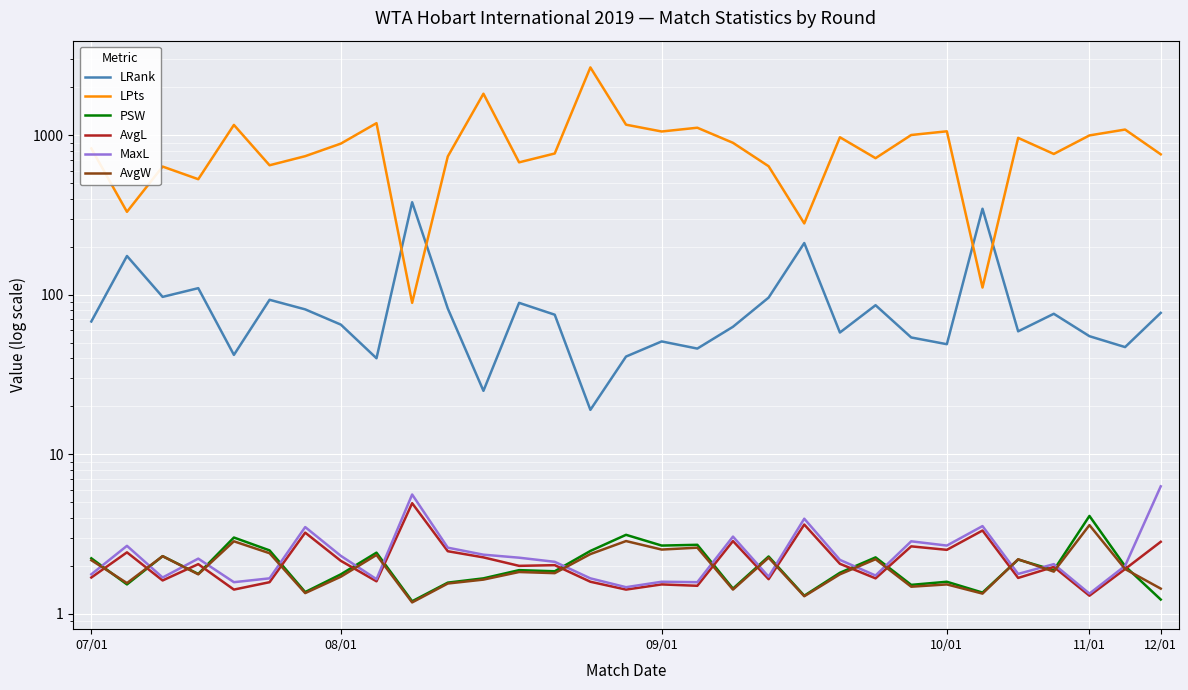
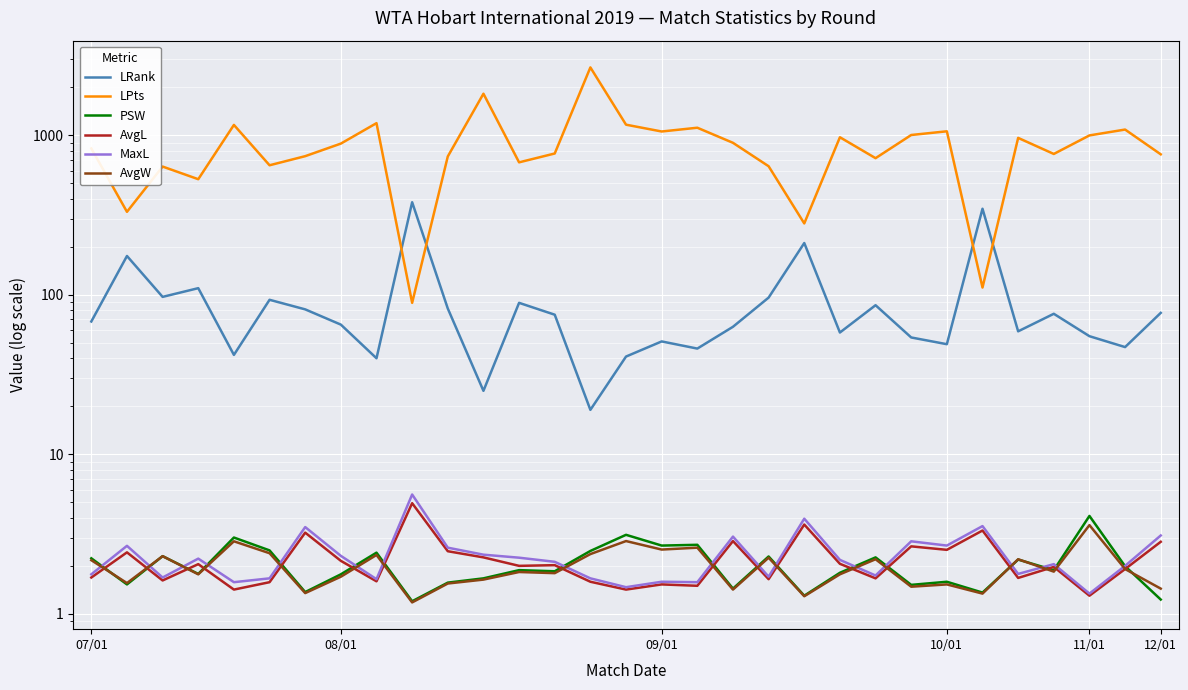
  {
    "LRank": {
      "12/01": 80
    },
    "LPts": {
      "12/01": 800
    },
    "PSW": {
      "12/01": 1.2
    },
    "MaxL": {
-     "12/01": 6.3
+     "12/01": 3.1
    }
  }
